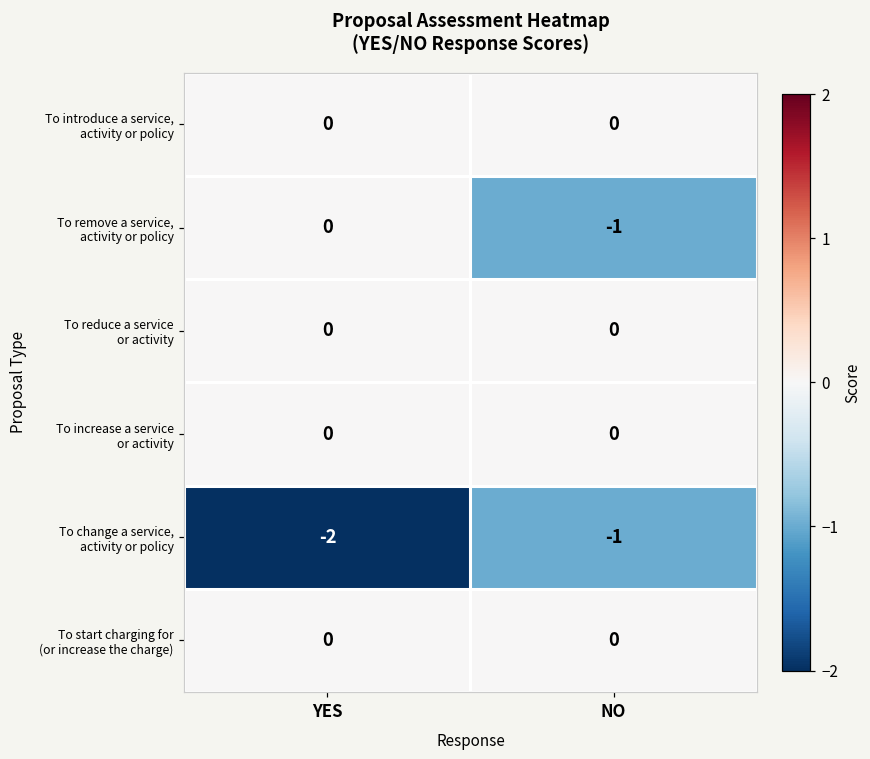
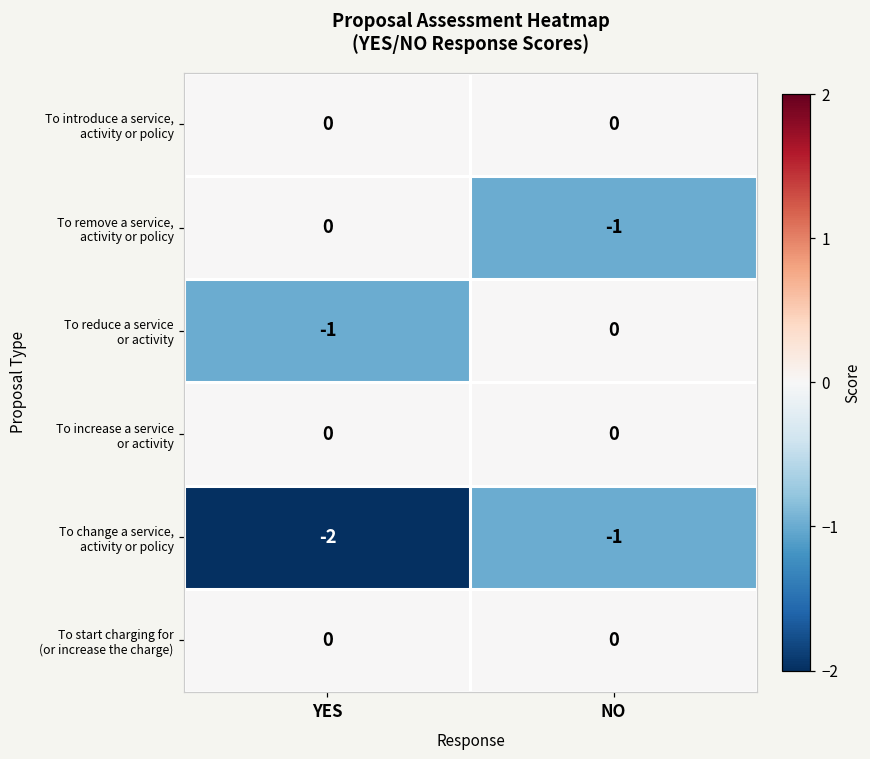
  {
    "To introduce a service, activity or policy": {
      "YES": 0,
      "NO": 0
    },
    "To remove a service, activity or policy": {
      "YES": 0,
      "NO": -1
    },
    "To reduce a service or activity": {
-     "YES": 0,
+     "YES": -1,
      "NO": 0
    },
    "To increase a service or activity": {
      "YES": 0,
      "NO": 0
    },
    "To change a service, activity or policy": {
      "YES": -2,
      "NO": -1
    },
    "To start charging for (or increase the charge)": {
      "YES": 0,
      "NO": 0
    }
  }
